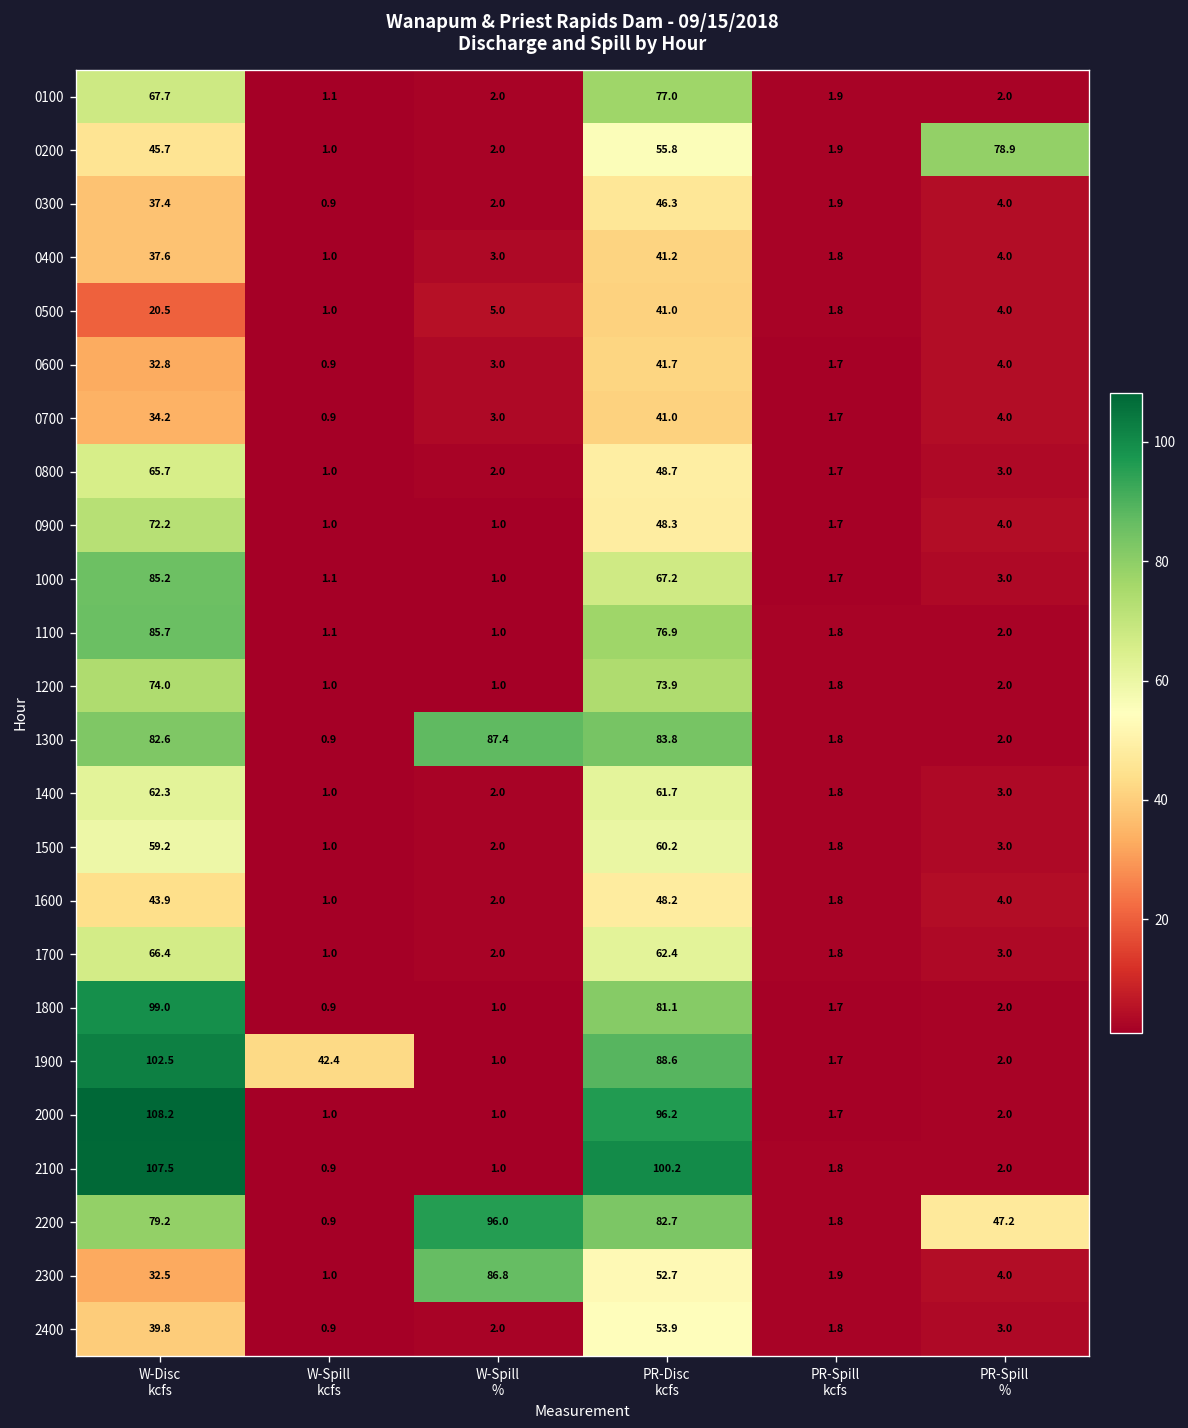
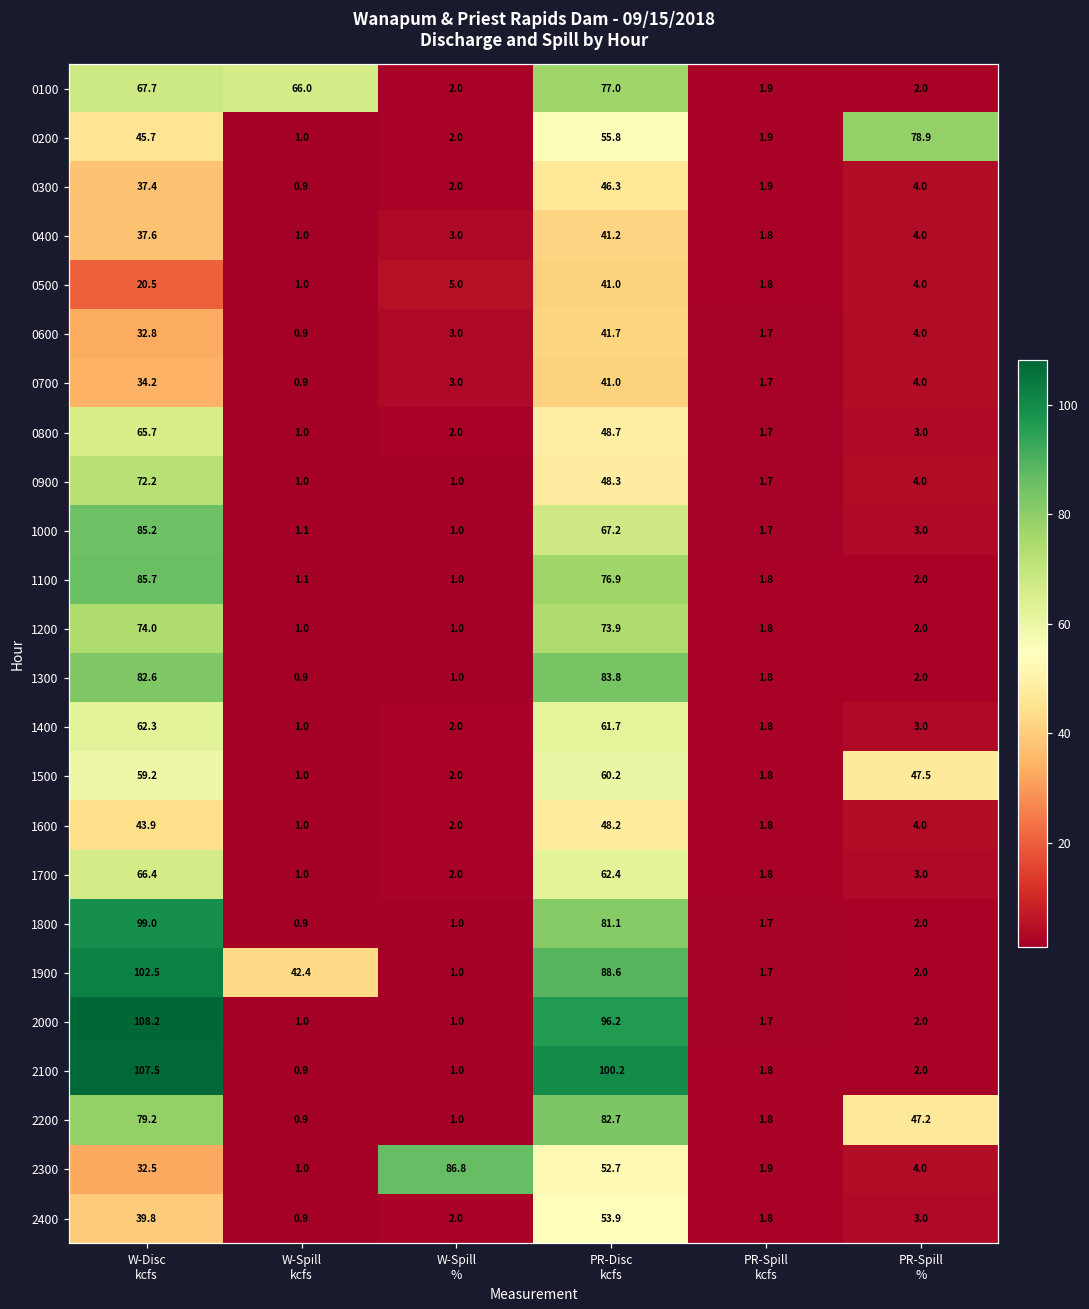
  {
    "0100": {
      "W-Disc kcfs": 67.7,
-     "W-Spill kcfs": 1.1,
+     "W-Spill kcfs": 66.0,
      "W-Spill %": 2.0,
      "PR-Disc kcfs": 77.0,
      "PR-Spill kcfs": 1.9,
      "PR-Spill %": 2.0
    },
    "0200": {
      "W-Disc kcfs": 45.7,
      "W-Spill kcfs": 1.0,
      "W-Spill %": 2.0,
      "PR-Disc kcfs": 55.8,
      "PR-Spill kcfs": 1.9,
      "PR-Spill %": 78.9
    },
    "0300": {
      "W-Disc kcfs": 37.4,
      "W-Spill kcfs": 0.9,
      "W-Spill %": 2.0,
      "PR-Disc kcfs": 46.3,
      "PR-Spill kcfs": 1.9,
      "PR-Spill %": 4.0
    },
    "0400": {
      "W-Disc kcfs": 37.6,
      "W-Spill kcfs": 1.0,
      "W-Spill %": 3.0,
      "PR-Disc kcfs": 41.2,
      "PR-Spill kcfs": 1.8,
      "PR-Spill %": 4.0
    },
    "0500": {
      "W-Disc kcfs": 20.5,
      "W-Spill kcfs": 1.0,
      "W-Spill %": 5.0,
      "PR-Disc kcfs": 41.0,
      "PR-Spill kcfs": 1.8,
      "PR-Spill %": 4.0
    },
    "0600": {
      "W-Disc kcfs": 32.8,
      "W-Spill kcfs": 0.9,
      "W-Spill %": 3.0,
      "PR-Disc kcfs": 41.7,
      "PR-Spill kcfs": 1.7,
      "PR-Spill %": 4.0
    },
    "0700": {
      "W-Disc kcfs": 34.2,
      "W-Spill kcfs": 0.9,
      "W-Spill %": 3.0,
      "PR-Disc kcfs": 41.0,
      "PR-Spill kcfs": 1.7,
      "PR-Spill %": 4.0
    },
    "0800": {
      "W-Disc kcfs": 65.7,
      "W-Spill kcfs": 1.0,
      "W-Spill %": 2.0,
      "PR-Disc kcfs": 48.7,
      "PR-Spill kcfs": 1.7,
      "PR-Spill %": 3.0
    },
    "0900": {
      "W-Disc kcfs": 72.2,
      "W-Spill kcfs": 1.0,
      "W-Spill %": 1.0,
      "PR-Disc kcfs": 48.3,
      "PR-Spill kcfs": 1.7,
      "PR-Spill %": 4.0
    },
    "1000": {
      "W-Disc kcfs": 85.2,
      "W-Spill kcfs": 1.1,
      "W-Spill %": 1.0,
      "PR-Disc kcfs": 67.2,
      "PR-Spill kcfs": 1.7,
      "PR-Spill %": 3.0
    },
    "1100": {
      "W-Disc kcfs": 85.7,
      "W-Spill kcfs": 1.1,
      "W-Spill %": 1.0,
      "PR-Disc kcfs": 76.9,
      "PR-Spill kcfs": 1.8,
      "PR-Spill %": 2.0
    },
    "1200": {
      "W-Disc kcfs": 74.0,
      "W-Spill kcfs": 1.0,
      "W-Spill %": 1.0,
      "PR-Disc kcfs": 73.9,
      "PR-Spill kcfs": 1.8,
      "PR-Spill %": 2.0
    },
    "1300": {
      "W-Disc kcfs": 82.6,
      "W-Spill kcfs": 0.9,
-     "W-Spill %": 87.4,
+     "W-Spill %": 1.0,
      "PR-Disc kcfs": 83.8,
      "PR-Spill kcfs": 1.8,
      "PR-Spill %": 2.0
    },
    "1400": {
      "W-Disc kcfs": 62.3,
      "W-Spill kcfs": 1.0,
      "W-Spill %": 2.0,
      "PR-Disc kcfs": 61.7,
      "PR-Spill kcfs": 1.8,
      "PR-Spill %": 3.0
    },
    "1500": {
      "W-Disc kcfs": 59.2,
      "W-Spill kcfs": 1.0,
      "W-Spill %": 2.0,
      "PR-Disc kcfs": 60.2,
      "PR-Spill kcfs": 1.8,
-     "PR-Spill %": 3.0
+     "PR-Spill %": 47.5
    },
    "1600": {
      "W-Disc kcfs": 43.9,
      "W-Spill kcfs": 1.0,
      "W-Spill %": 2.0,
      "PR-Disc kcfs": 48.2,
      "PR-Spill kcfs": 1.8,
      "PR-Spill %": 4.0
    },
    "1700": {
      "W-Disc kcfs": 66.4,
      "W-Spill kcfs": 1.0,
      "W-Spill %": 2.0,
      "PR-Disc kcfs": 62.4,
      "PR-Spill kcfs": 1.8,
      "PR-Spill %": 3.0
    },
    "1800": {
      "W-Disc kcfs": 99.0,
      "W-Spill kcfs": 0.9,
      "W-Spill %": 1.0,
      "PR-Disc kcfs": 81.1,
      "PR-Spill kcfs": 1.7,
      "PR-Spill %": 2.0
    },
    "1900": {
      "W-Disc kcfs": 102.5,
      "W-Spill kcfs": 42.4,
      "W-Spill %": 1.0,
      "PR-Disc kcfs": 88.6,
      "PR-Spill kcfs": 1.7,
      "PR-Spill %": 2.0
    },
    "2000": {
      "W-Disc kcfs": 108.2,
      "W-Spill kcfs": 1.0,
      "W-Spill %": 1.0,
      "PR-Disc kcfs": 96.2,
      "PR-Spill kcfs": 1.7,
      "PR-Spill %": 2.0
    },
    "2100": {
      "W-Disc kcfs": 107.5,
      "W-Spill kcfs": 0.9,
      "W-Spill %": 1.0,
      "PR-Disc kcfs": 100.2,
      "PR-Spill kcfs": 1.8,
      "PR-Spill %": 2.0
    },
    "2200": {
      "W-Disc kcfs": 79.2,
      "W-Spill kcfs": 0.9,
-     "W-Spill %": 96.0,
+     "W-Spill %": 1.0,
      "PR-Disc kcfs": 82.7,
      "PR-Spill kcfs": 1.8,
      "PR-Spill %": 47.2
    },
    "2300": {
      "W-Disc kcfs": 32.5,
      "W-Spill kcfs": 1.0,
      "W-Spill %": 86.8,
      "PR-Disc kcfs": 52.7,
      "PR-Spill kcfs": 1.9,
      "PR-Spill %": 4.0
    },
    "2400": {
      "W-Disc kcfs": 39.8,
      "W-Spill kcfs": 0.9,
      "W-Spill %": 2.0,
      "PR-Disc kcfs": 53.9,
      "PR-Spill kcfs": 1.8,
      "PR-Spill %": 3.0
    }
  }
